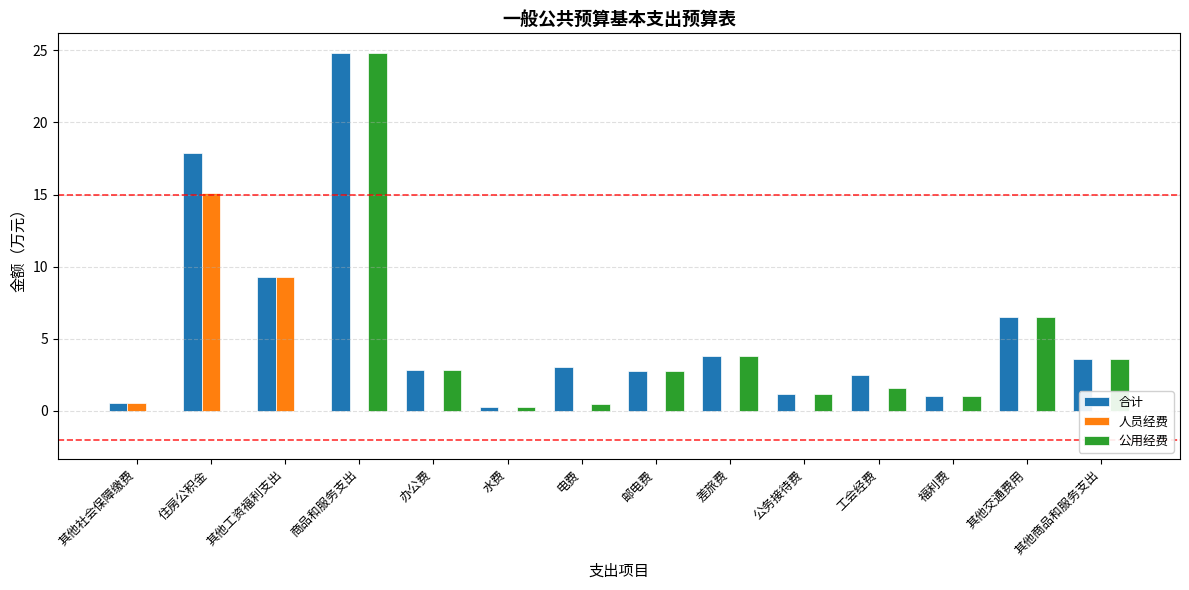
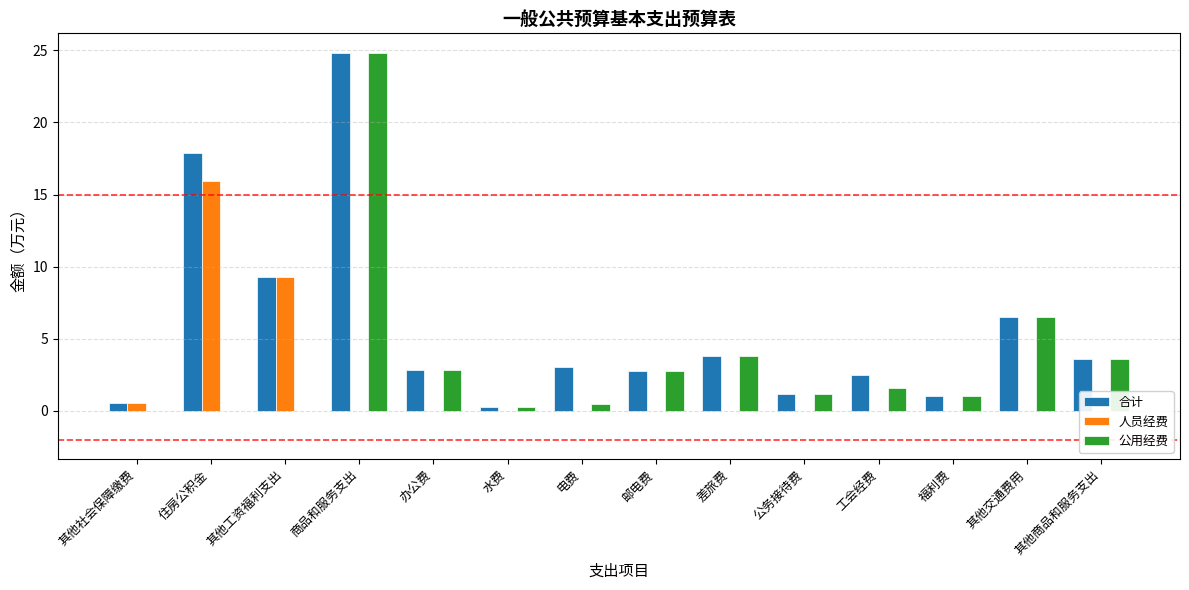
  {
    "合计": {
      "其他社会保障缴费": 0.5,
      "住房公积金": 17.9,
      "其他工资福利支出": 9.3,
      "商品和服务支出": 24.8,
      "办公费": 2.8,
      "水费": 0.3,
      "电费": 3.0,
      "邮电费": 2.8,
      "差旅费": 3.8,
      "公务接待费": 1.2,
      "工会经费": 2.5,
      "福利费": 1.1,
      "其他交通费用": 6.5,
      "其他商品和服务支出": 3.6
    },
    "人员经费": {
      "其他社会保障缴费": 0.5,
-     "住房公积金": 15.1,
+     "住房公积金": 15.9,
      "其他工资福利支出": 9.3,
      "商品和服务支出": 0.0,
      "办公费": 0.0,
      "水费": 0.0,
      "电费": 0.0,
      "邮电费": 0.0,
      "差旅费": 0.0,
      "公务接待费": 0.0,
      "工会经费": 0.0,
      "福利费": 0.0,
      "其他交通费用": 0.0
    },
    "公用经费": {
      "其他社会保障缴费": 0.0,
      "住房公积金": 0.0,
      "其他工资福利支出": 0.0,
      "商品和服务支出": 24.8,
      "办公费": 2.8,
      "水费": 0.3,
      "电费": 0.5,
      "邮电费": 2.8,
      "差旅费": 3.8,
      "公务接待费": 1.2,
      "工会经费": 1.6,
      "福利费": 1.1,
      "其他交通费用": 6.5,
      "其他商品和服务支出": 3.6
    }
  }
